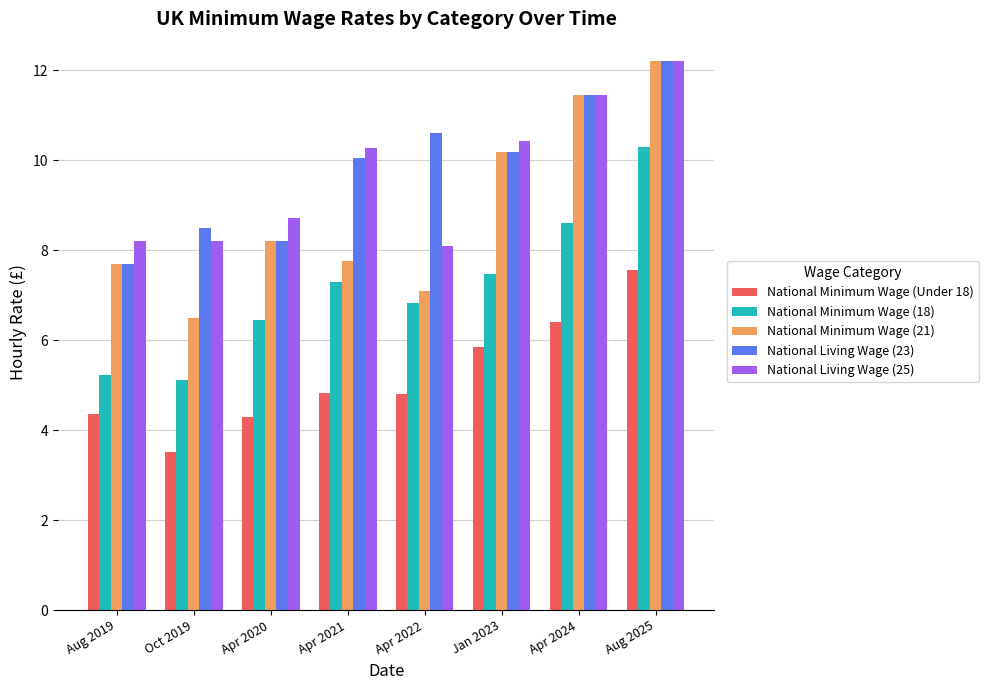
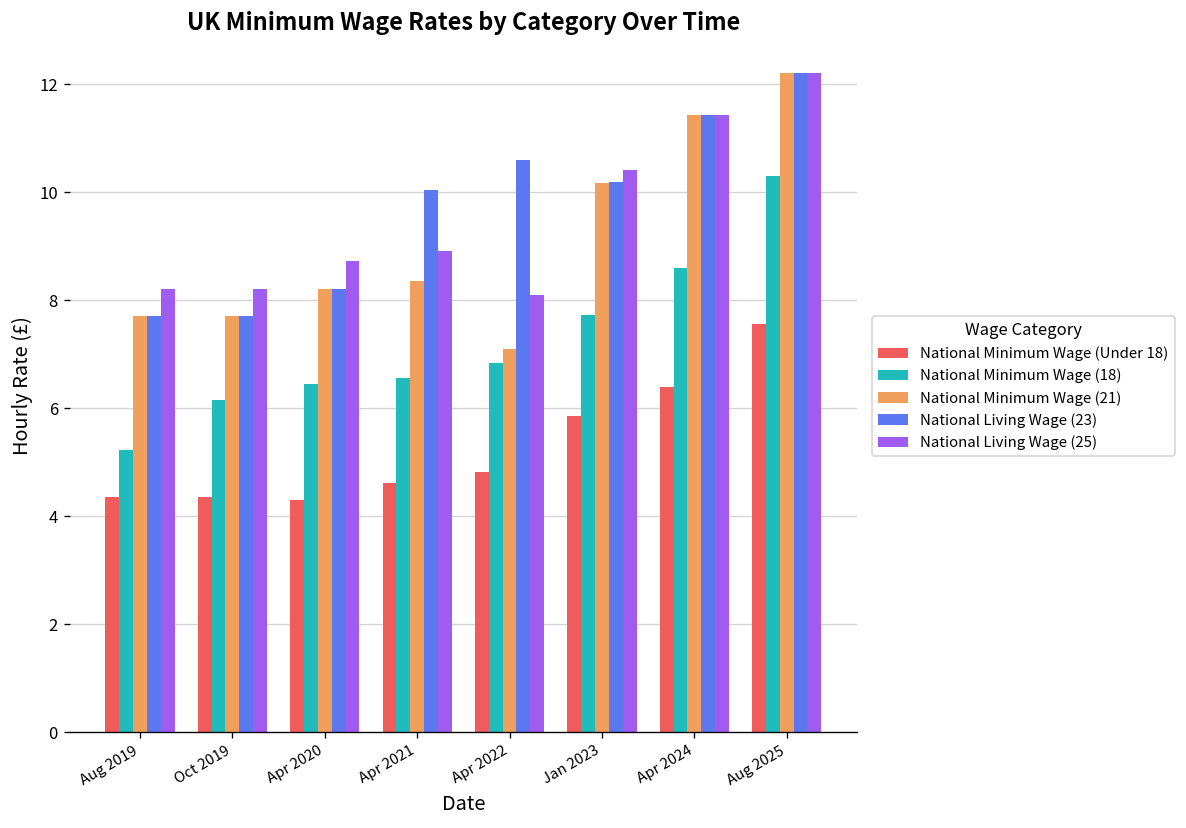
  {
    "National Minimum Wage (Under 18)": {
      "Aug 2019": 4.4,
-     "Oct 2019": 3.5,
+     "Oct 2019": 4.4,
      "Apr 2020": 4.3,
-     "Apr 2021": 4.8,
+     "Apr 2021": 4.6,
      "Apr 2022": 4.8,
      "Jan 2023": 5.9,
      "Apr 2024": 6.4,
      "Aug 2025": 7.6
    },
    "National Minimum Wage (18)": {
      "Aug 2019": 5.2,
-     "Oct 2019": 5.1,
+     "Oct 2019": 6.2,
      "Apr 2020": 6.5,
-     "Apr 2021": 7.3,
+     "Apr 2021": 6.6,
      "Apr 2022": 6.8,
-     "Jan 2023": 7.5,
+     "Jan 2023": 7.7,
      "Apr 2024": 8.6,
      "Aug 2025": 10.3
    },
    "National Minimum Wage (21)": {
      "Aug 2019": 7.7,
-     "Oct 2019": 6.5,
+     "Oct 2019": 7.7,
      "Apr 2020": 8.2,
-     "Apr 2021": 7.8,
+     "Apr 2021": 8.4,
      "Apr 2022": 7.1,
      "Jan 2023": 10.2,
      "Apr 2024": 11.4,
      "Aug 2025": 12.2
    },
    "National Living Wage (23)": {
      "Aug 2019": 7.7,
-     "Oct 2019": 8.5,
+     "Oct 2019": 7.7,
      "Apr 2020": 8.2,
      "Apr 2021": 10.1,
      "Apr 2022": 10.6,
      "Jan 2023": 10.2,
      "Apr 2024": 11.4,
      "Aug 2025": 12.2
    },
    "National Living Wage (25)": {
      "Aug 2019": 8.2,
      "Oct 2019": 8.2,
      "Apr 2020": 8.7,
-     "Apr 2021": 10.3,
+     "Apr 2021": 8.9,
      "Apr 2022": 8.1,
      "Jan 2023": 10.4,
      "Apr 2024": 11.4,
      "Aug 2025": 12.2
    }
  }
